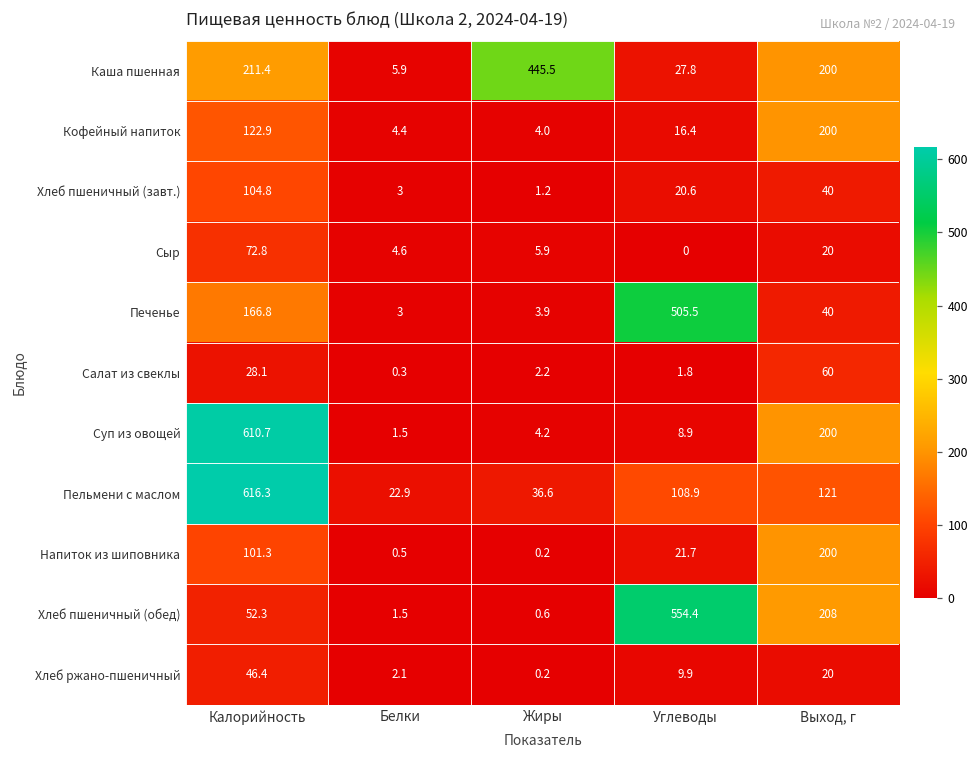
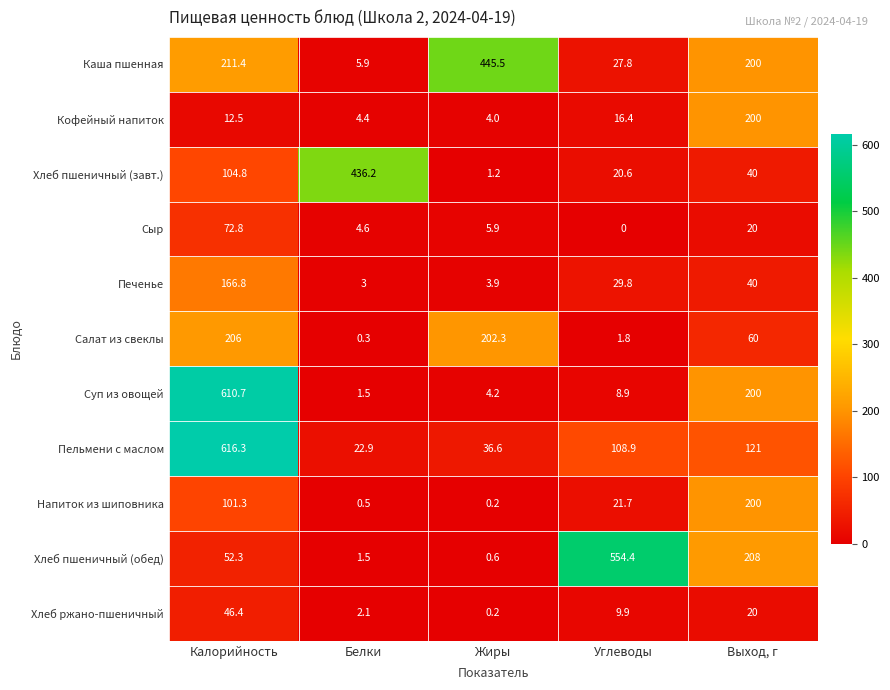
  {
    "Каша пшенная": {
      "Калорийность": 211.4,
      "Белки": 5.9,
      "Жиры": 445.5,
      "Углеводы": 27.8,
      "Выход, г": 200
    },
    "Кофейный напиток": {
-     "Калорийность": 122.9,
+     "Калорийность": 12.5,
      "Белки": 4.4,
      "Жиры": 4.0,
      "Углеводы": 16.4,
      "Выход, г": 200
    },
    "Хлеб пшеничный (завт.)": {
      "Калорийность": 104.8,
-     "Белки": 3,
+     "Белки": 436.2,
      "Жиры": 1.2,
      "Углеводы": 20.6,
      "Выход, г": 40
    },
    "Сыр": {
      "Калорийность": 72.8,
      "Белки": 4.6,
      "Жиры": 5.9,
      "Углеводы": 0,
      "Выход, г": 20
    },
    "Печенье": {
      "Калорийность": 166.8,
      "Белки": 3,
      "Жиры": 3.9,
-     "Углеводы": 505.5,
+     "Углеводы": 29.8,
      "Выход, г": 40
    },
    "Салат из свеклы": {
-     "Калорийность": 28.1,
+     "Калорийность": 206,
      "Белки": 0.3,
-     "Жиры": 2.2,
+     "Жиры": 202.3,
      "Углеводы": 1.8,
      "Выход, г": 60
    },
    "Суп из овощей": {
      "Калорийность": 610.7,
      "Белки": 1.5,
      "Жиры": 4.2,
      "Углеводы": 8.9,
      "Выход, г": 200
    },
    "Пельмени с маслом": {
      "Калорийность": 616.3,
      "Белки": 22.9,
      "Жиры": 36.6,
      "Углеводы": 108.9,
      "Выход, г": 121
    },
    "Напиток из шиповника": {
      "Калорийность": 101.3,
      "Белки": 0.5,
      "Жиры": 0.2,
      "Углеводы": 21.7,
      "Выход, г": 200
    },
    "Хлеб пшеничный (обед)": {
      "Калорийность": 52.3,
      "Белки": 1.5,
      "Жиры": 0.6,
      "Углеводы": 554.4,
      "Выход, г": 208
    },
    "Хлеб ржано-пшеничный": {
      "Калорийность": 46.4,
      "Белки": 2.1,
      "Жиры": 0.2,
      "Углеводы": 9.9,
      "Выход, г": 20
    }
  }
